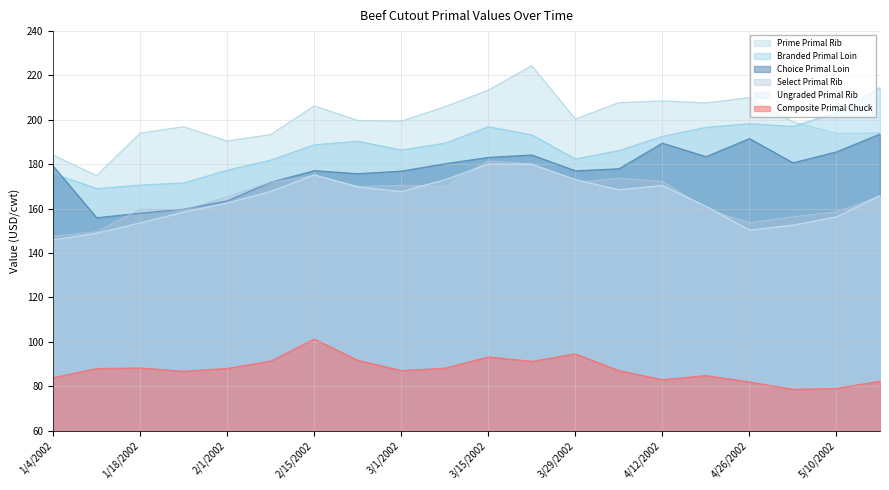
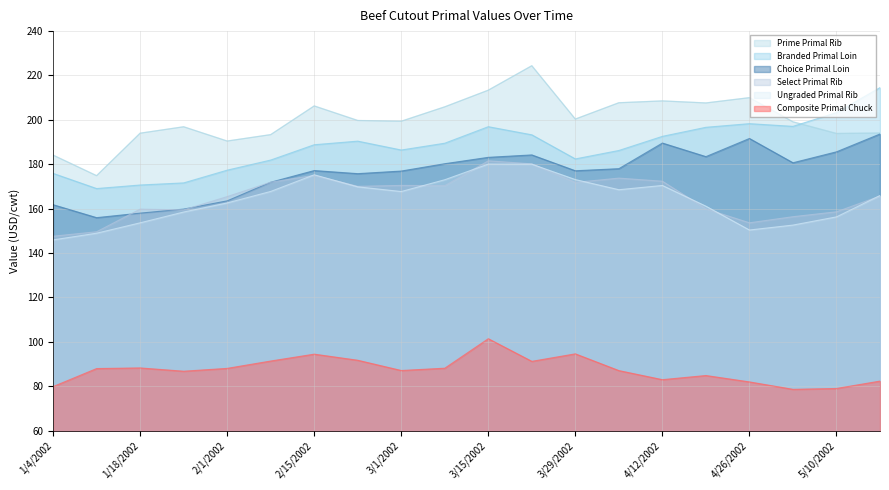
  {
    "Choice Primal Loin": {
-     "1/4/2002": 179,
+     "1/4/2002": 162,
      "1/18/2002": 158,
      "2/15/2002": 177,
      "3/1/2002": 177,
      "3/15/2002": 183,
      "3/29/2002": 177,
      "4/12/2002": 190,
      "4/26/2002": 192,
      "5/10/2002": 186
    },
    "Composite Primal Chuck": {
-     "1/4/2002": 84,
+     "1/4/2002": 80,
      "1/18/2002": 88,
      "2/1/2002": 88,
-     "2/15/2002": 101,
+     "2/15/2002": 94,
      "3/1/2002": 87,
-     "3/15/2002": 93,
+     "3/15/2002": 101,
      "3/29/2002": 95,
      "4/12/2002": 83,
      "4/26/2002": 82,
      "5/10/2002": 79
    }
  }
